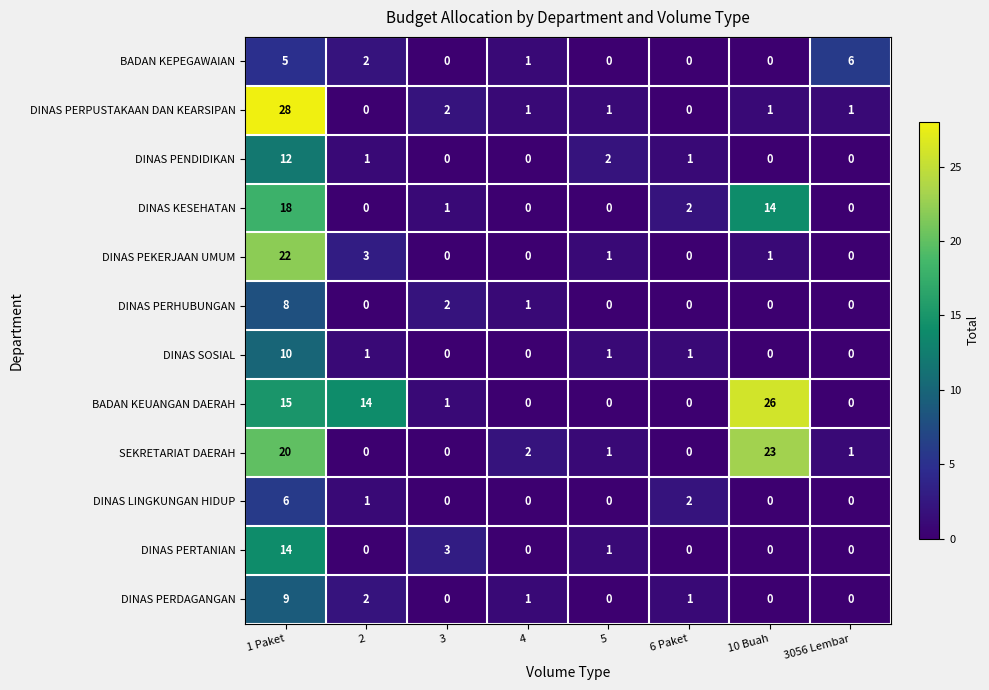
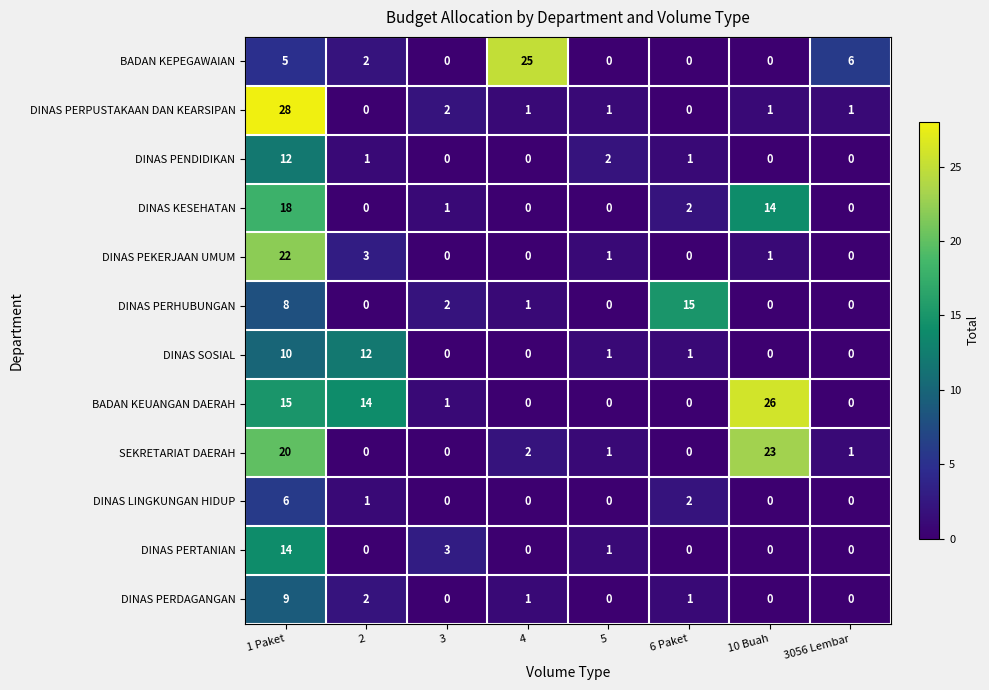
  {
    "BADAN KEPEGAWAIAN": {
      "1 Paket": 5,
      "2": 2,
      "3": 0,
-     "4": 1,
+     "4": 25,
      "5": 0,
      "6 Paket": 0,
      "10 Buah": 0,
      "3056 Lembar": 6
    },
    "DINAS PERPUSTAKAAN DAN KEARSIPAN": {
      "1 Paket": 28,
      "2": 0,
      "3": 2,
      "4": 1,
      "5": 1,
      "6 Paket": 0,
      "10 Buah": 1,
      "3056 Lembar": 1
    },
    "DINAS PENDIDIKAN": {
      "1 Paket": 12,
      "2": 1,
      "3": 0,
      "4": 0,
      "5": 2,
      "6 Paket": 1,
      "10 Buah": 0,
      "3056 Lembar": 0
    },
    "DINAS KESEHATAN": {
      "1 Paket": 18,
      "2": 0,
      "3": 1,
      "4": 0,
      "5": 0,
      "6 Paket": 2,
      "10 Buah": 14,
      "3056 Lembar": 0
    },
    "DINAS PEKERJAAN UMUM": {
      "1 Paket": 22,
      "2": 3,
      "3": 0,
      "4": 0,
      "5": 1,
      "6 Paket": 0,
      "10 Buah": 1,
      "3056 Lembar": 0
    },
    "DINAS PERHUBUNGAN": {
      "1 Paket": 8,
      "2": 0,
      "3": 2,
      "4": 1,
      "5": 0,
-     "6 Paket": 0,
+     "6 Paket": 15,
      "10 Buah": 0,
      "3056 Lembar": 0
    },
    "DINAS SOSIAL": {
      "1 Paket": 10,
-     "2": 1,
+     "2": 12,
      "3": 0,
      "4": 0,
      "5": 1,
      "6 Paket": 1,
      "10 Buah": 0,
      "3056 Lembar": 0
    },
    "BADAN KEUANGAN DAERAH": {
      "1 Paket": 15,
      "2": 14,
      "3": 1,
      "4": 0,
      "5": 0,
      "6 Paket": 0,
      "10 Buah": 26,
      "3056 Lembar": 0
    },
    "SEKRETARIAT DAERAH": {
      "1 Paket": 20,
      "2": 0,
      "3": 0,
      "4": 2,
      "5": 1,
      "6 Paket": 0,
      "10 Buah": 23,
      "3056 Lembar": 1
    },
    "DINAS LINGKUNGAN HIDUP": {
      "1 Paket": 6,
      "2": 1,
      "3": 0,
      "4": 0,
      "5": 0,
      "6 Paket": 2,
      "10 Buah": 0,
      "3056 Lembar": 0
    },
    "DINAS PERTANIAN": {
      "1 Paket": 14,
      "2": 0,
      "3": 3,
      "4": 0,
      "5": 1,
      "6 Paket": 0,
      "10 Buah": 0,
      "3056 Lembar": 0
    },
    "DINAS PERDAGANGAN": {
      "1 Paket": 9,
      "2": 2,
      "3": 0,
      "4": 1,
      "5": 0,
      "6 Paket": 1,
      "10 Buah": 0,
      "3056 Lembar": 0
    }
  }
